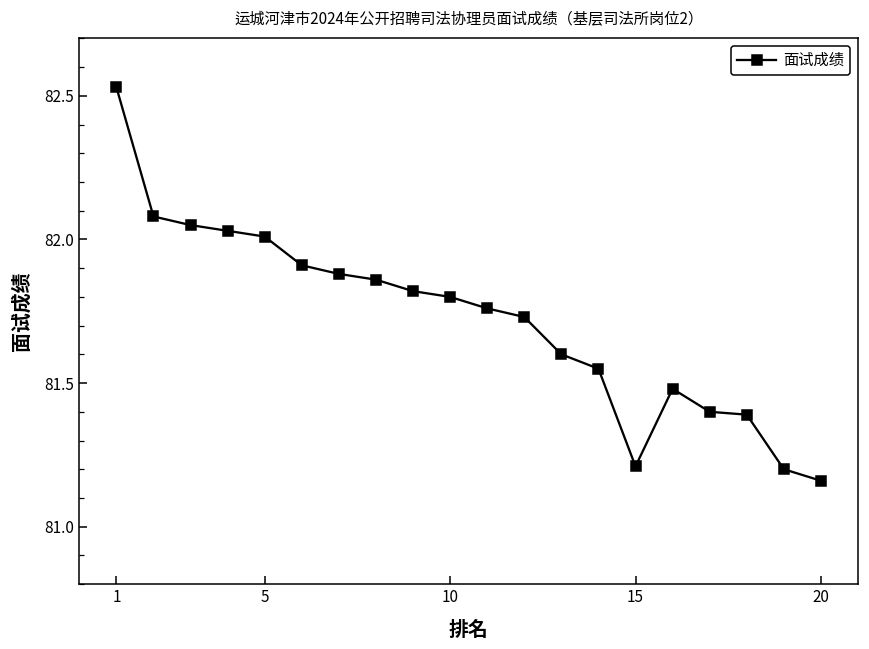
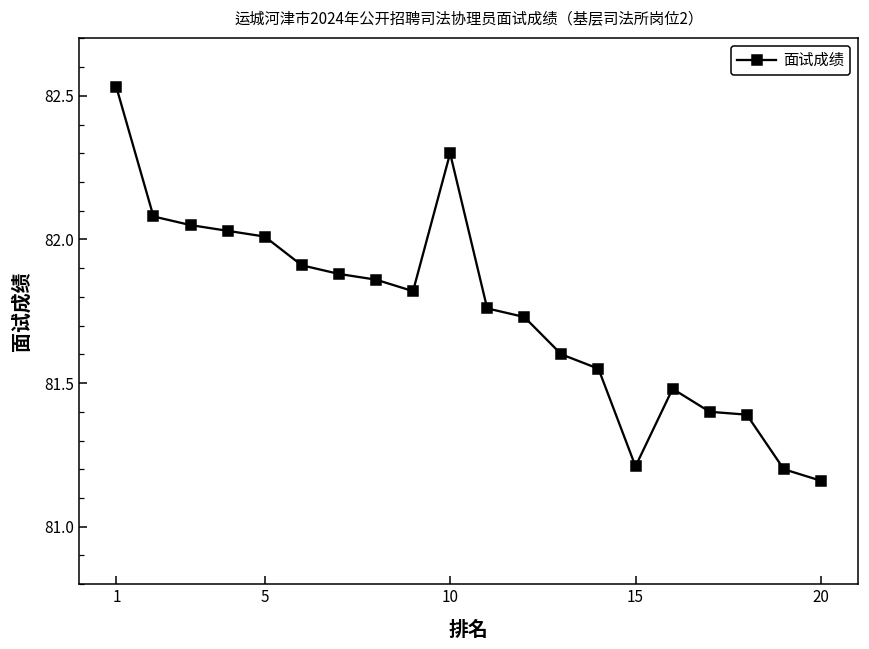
  {
    "1": 82.53,
    "5": 82.01,
-   "10": 81.8,
+   "10": 82.3,
    "15": 81.21,
    "20": 81.16
  }
